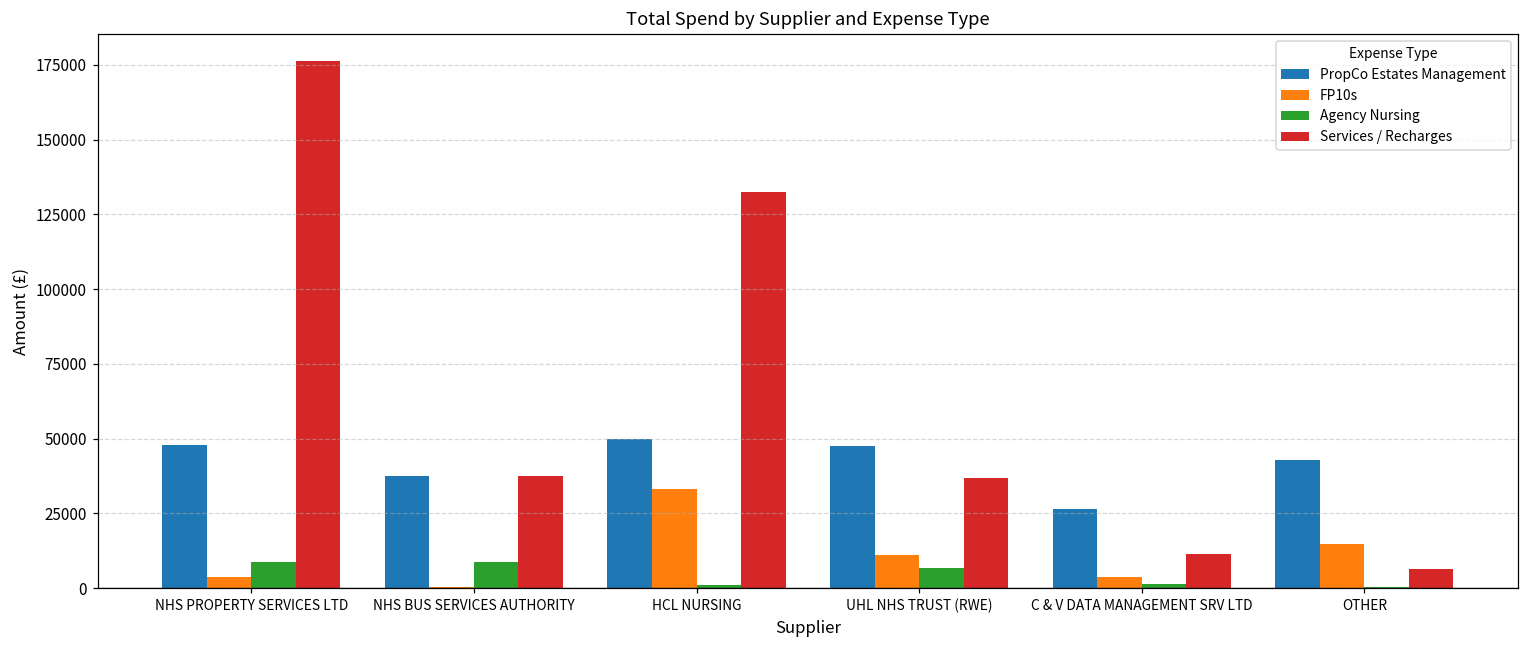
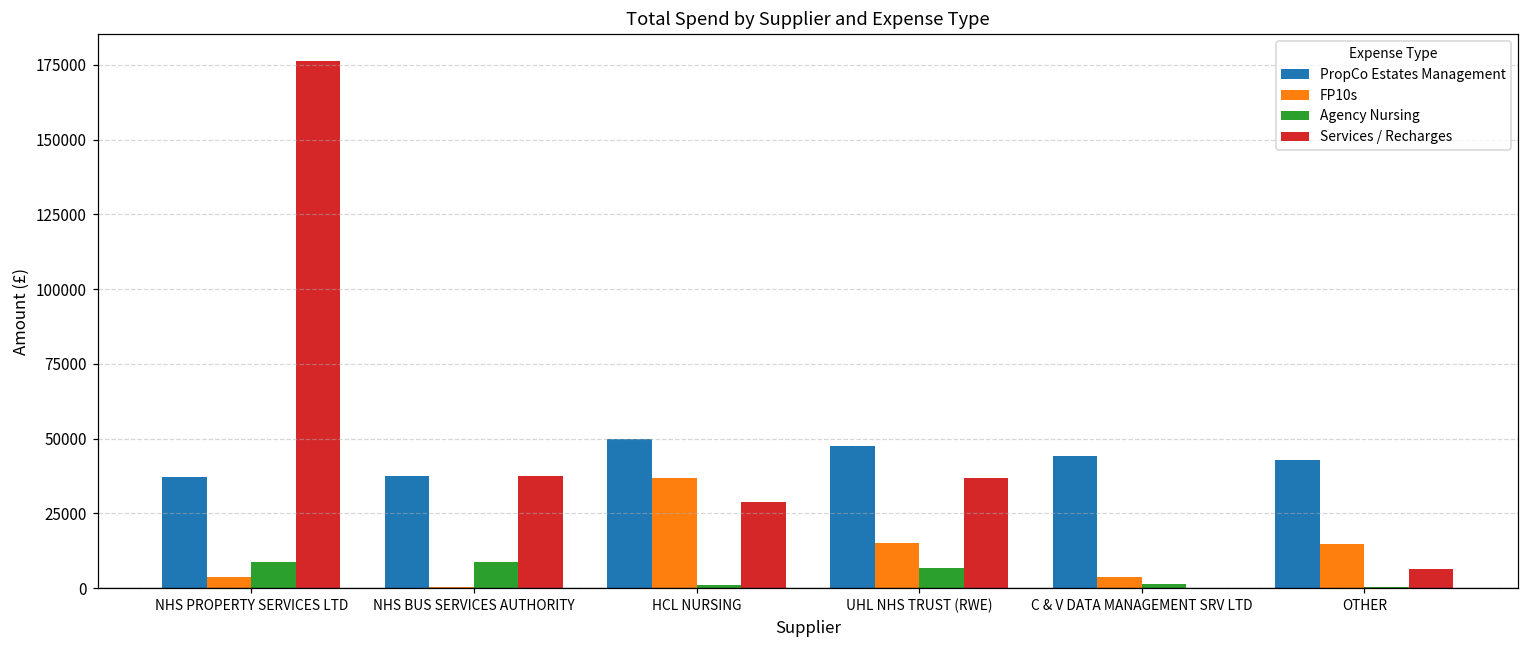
  {
    "PropCo Estates Management": {
-     "NHS PROPERTY SERVICES LTD": 48000,
+     "NHS PROPERTY SERVICES LTD": 37000,
      "NHS BUS SERVICES AUTHORITY": 37000,
      "HCL NURSING": 50000,
      "UHL NHS TRUST (RWE)": 48000,
-     "C & V DATA MANAGEMENT SRV LTD": 27000,
+     "C & V DATA MANAGEMENT SRV LTD": 44000,
      "OTHER": 43000
    },
    "FP10s": {
      "NHS PROPERTY SERVICES LTD": 4000,
-     "HCL NURSING": 33000,
-     "UHL NHS TRUST (RWE)": 11000,
+     "HCL NURSING": 37000,
+     "UHL NHS TRUST (RWE)": 15000,
      "C & V DATA MANAGEMENT SRV LTD": 4000,
      "OTHER": 15000
    },
    "Agency Nursing": {
      "NHS PROPERTY SERVICES LTD": 9000,
      "NHS BUS SERVICES AUTHORITY": 9000,
      "HCL NURSING": 1000,
      "UHL NHS TRUST (RWE)": 7000,
      "C & V DATA MANAGEMENT SRV LTD": 1000
    },
    "Services / Recharges": {
      "NHS PROPERTY SERVICES LTD": 176000,
      "NHS BUS SERVICES AUTHORITY": 38000,
-     "HCL NURSING": 133000,
+     "HCL NURSING": 29000,
      "UHL NHS TRUST (RWE)": 37000,
-     "C & V DATA MANAGEMENT SRV LTD": 11000,
+     "C & V DATA MANAGEMENT SRV LTD": 0,
      "OTHER": 6000
    }
  }
